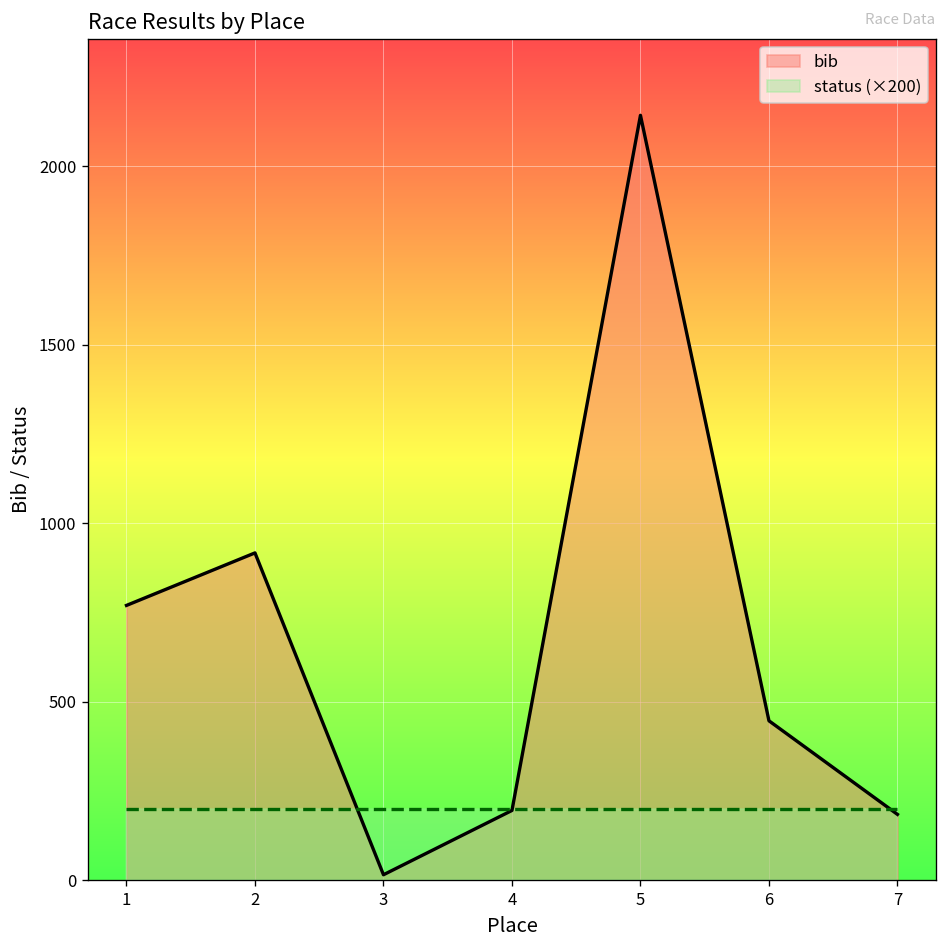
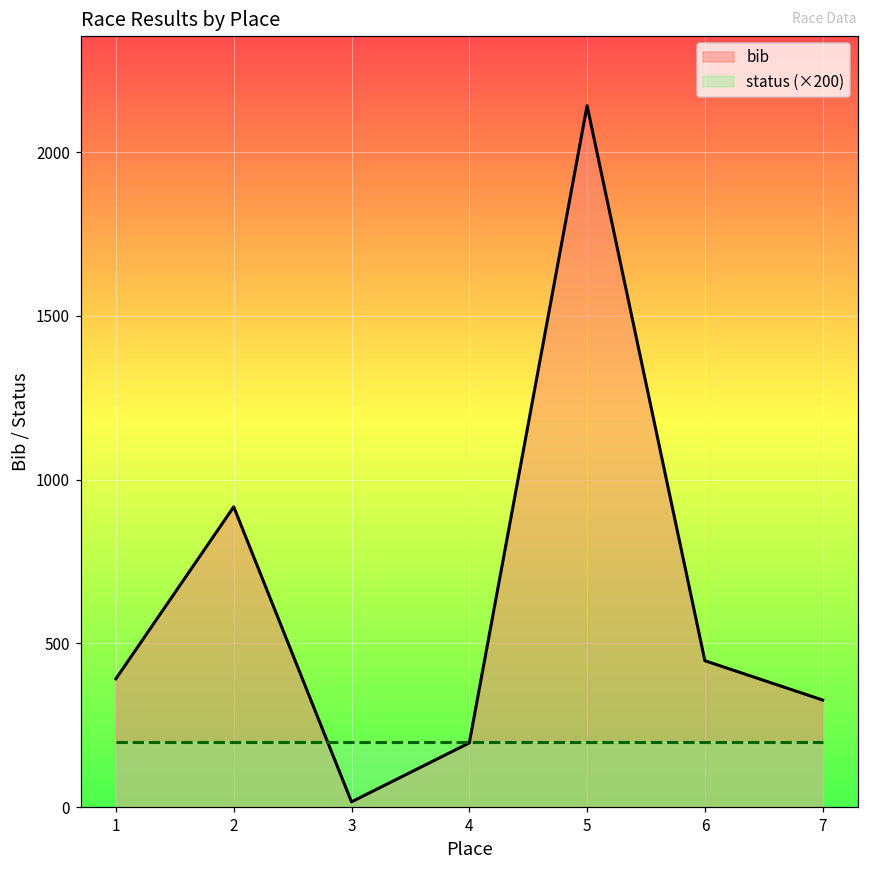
  {
    "bib": {
-     "1": 770,
+     "1": 390,
      "2": 920,
      "3": 20,
      "5": 2140,
      "6": 450,
-     "7": 190
+     "7": 330
    },
    "status (×200)": {
      "1": 200,
      "2": 200,
      "3": 200,
      "5": 200,
      "6": 200,
      "7": 200
    }
  }
